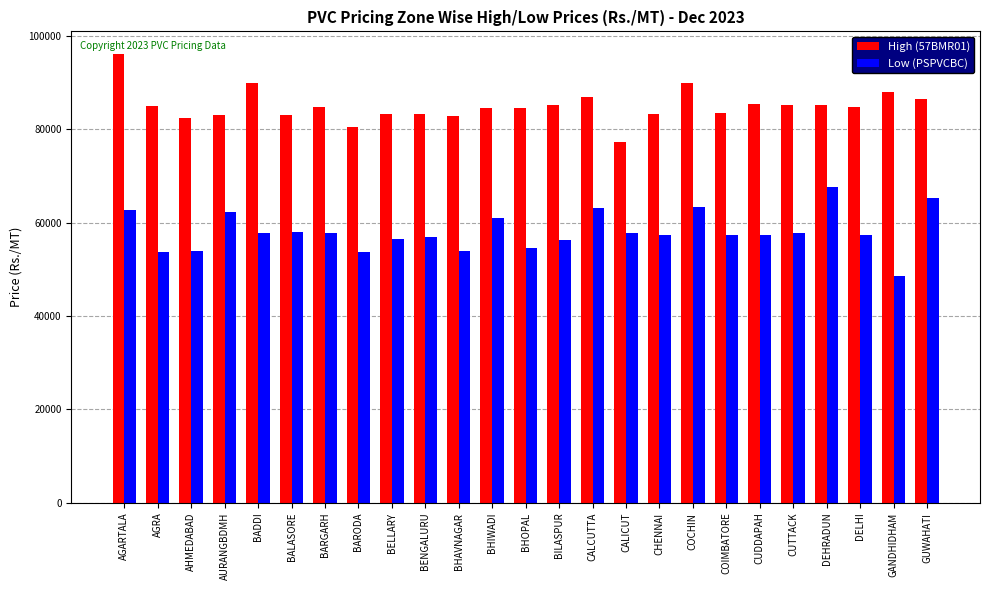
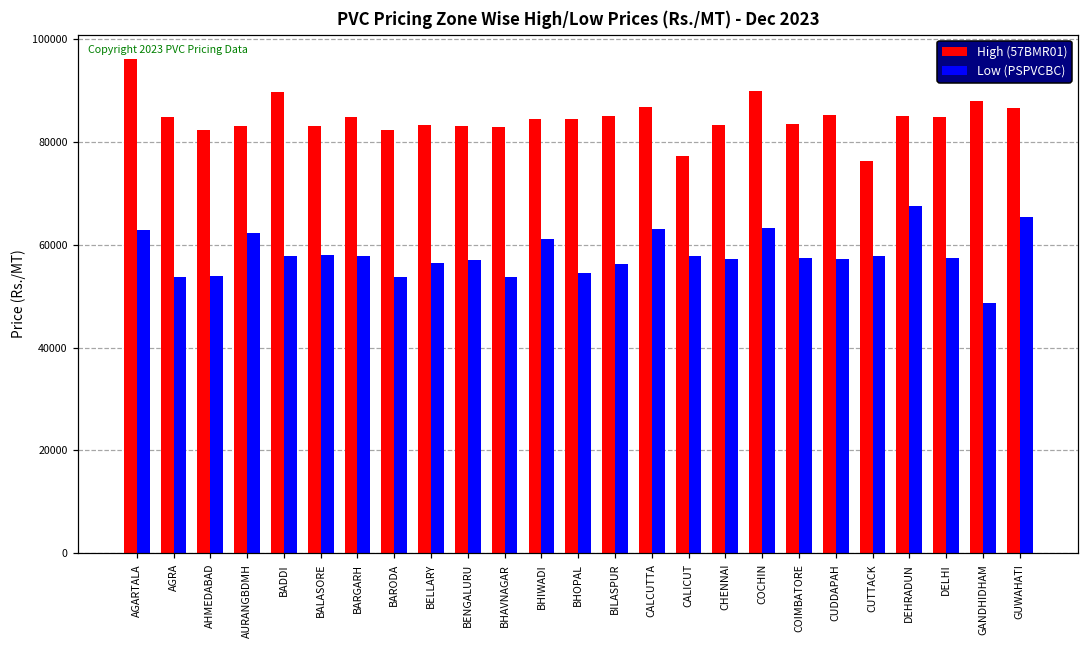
  {
    "High (57BMR01)": {
      "AGRA": 85000,
      "AHMEDABAD": 82000,
      "AURANGBDMH": 83000,
      "BADDI": 90000,
      "BALASORE": 83000,
      "BARGARH": 85000,
-     "BARODA": 81000,
+     "BARODA": 82000,
      "BELLARY": 83000,
      "BENGALURU": 83000,
      "BHAVNAGAR": 83000,
      "BHIWADI": 85000,
      "BHOPAL": 85000,
      "BILASPUR": 85000,
      "CALCUTTA": 87000,
      "CALICUT": 77000,
      "CHENNAI": 83000,
      "COCHIN": 90000,
      "COIMBATORE": 83000,
      "CUDDAPAH": 85000,
-     "CUTTACK": 85000,
+     "CUTTACK": 76000,
      "DEHRADUN": 85000,
      "DELHI": 85000,
      "GANDHIDHAM": 88000,
      "GUWAHATI": 87000
    },
    "Low (PSPVCBC)": {
      "AGARTALA": 63000,
      "AGRA": 54000,
      "AHMEDABAD": 54000,
      "AURANGBDMH": 62000,
      "BADDI": 58000,
      "BALASORE": 58000,
      "BARGARH": 58000,
      "BARODA": 54000,
      "BELLARY": 56000,
      "BENGALURU": 57000,
      "BHAVNAGAR": 54000,
      "BHIWADI": 61000,
      "BHOPAL": 54000,
      "BILASPUR": 56000,
      "CALCUTTA": 63000,
      "CALICUT": 58000,
      "CHENNAI": 57000,
      "COCHIN": 63000,
      "COIMBATORE": 57000,
      "CUDDAPAH": 57000,
      "CUTTACK": 58000,
      "DEHRADUN": 68000,
      "DELHI": 57000,
      "GANDHIDHAM": 49000,
      "GUWAHATI": 65000
    }
  }
